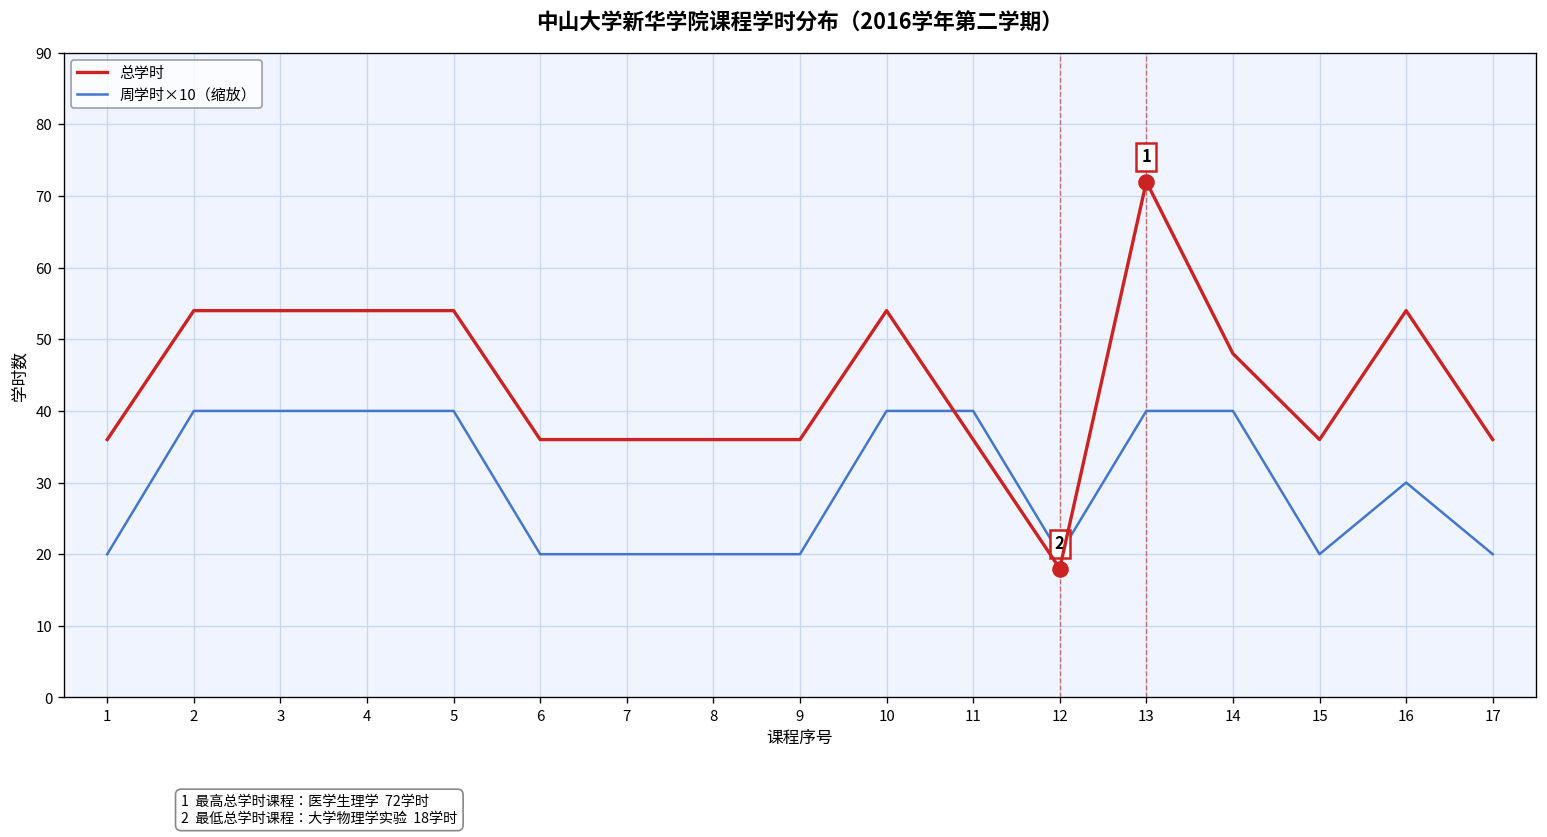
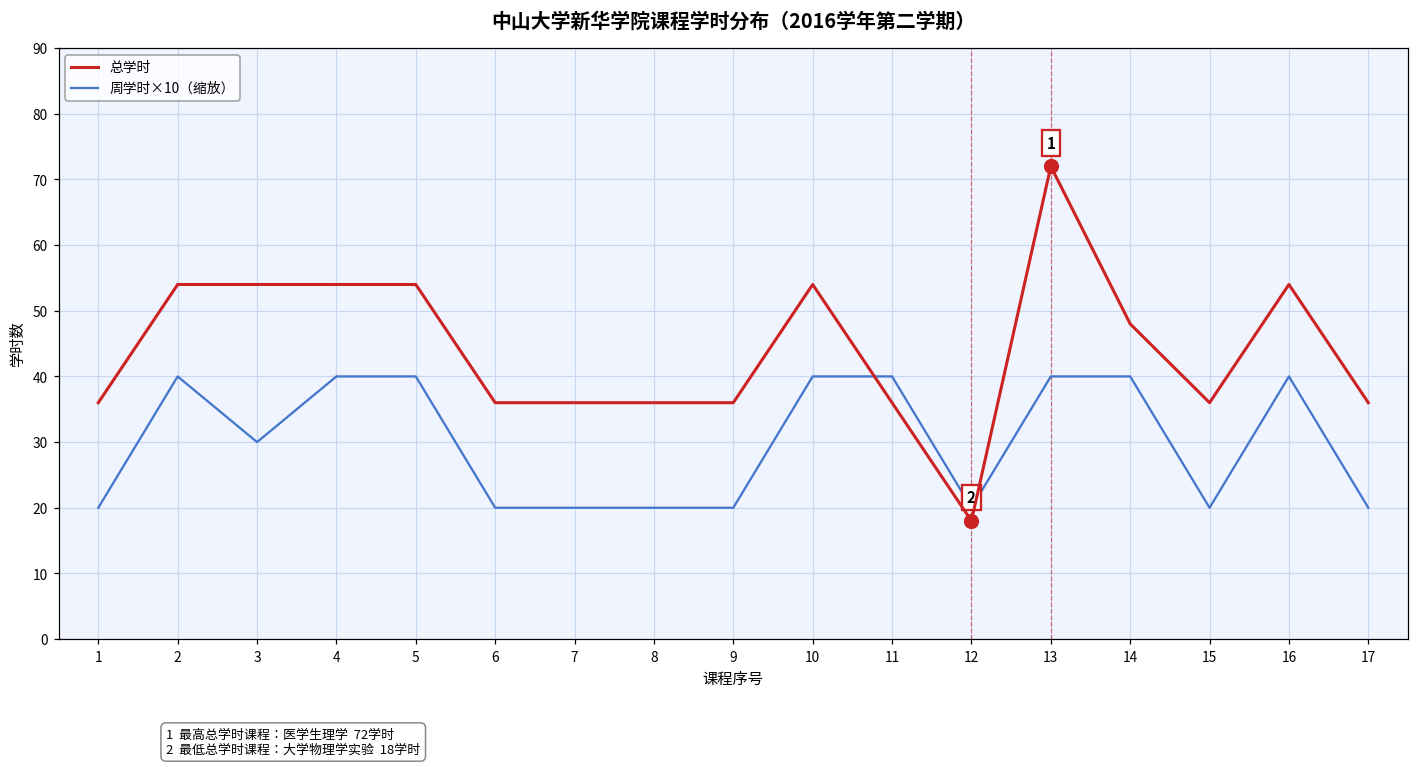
  {
    "周学时×10（缩放）": {
      "1": 20,
      "2": 40,
-     "3": 40,
+     "3": 30,
      "4": 40,
      "5": 40,
      "6": 20,
      "7": 20,
      "8": 20,
      "9": 20,
      "10": 40,
      "11": 40,
      "13": 40,
      "14": 40,
      "15": 20,
-     "16": 30,
+     "16": 40,
      "17": 20
    }
  }
